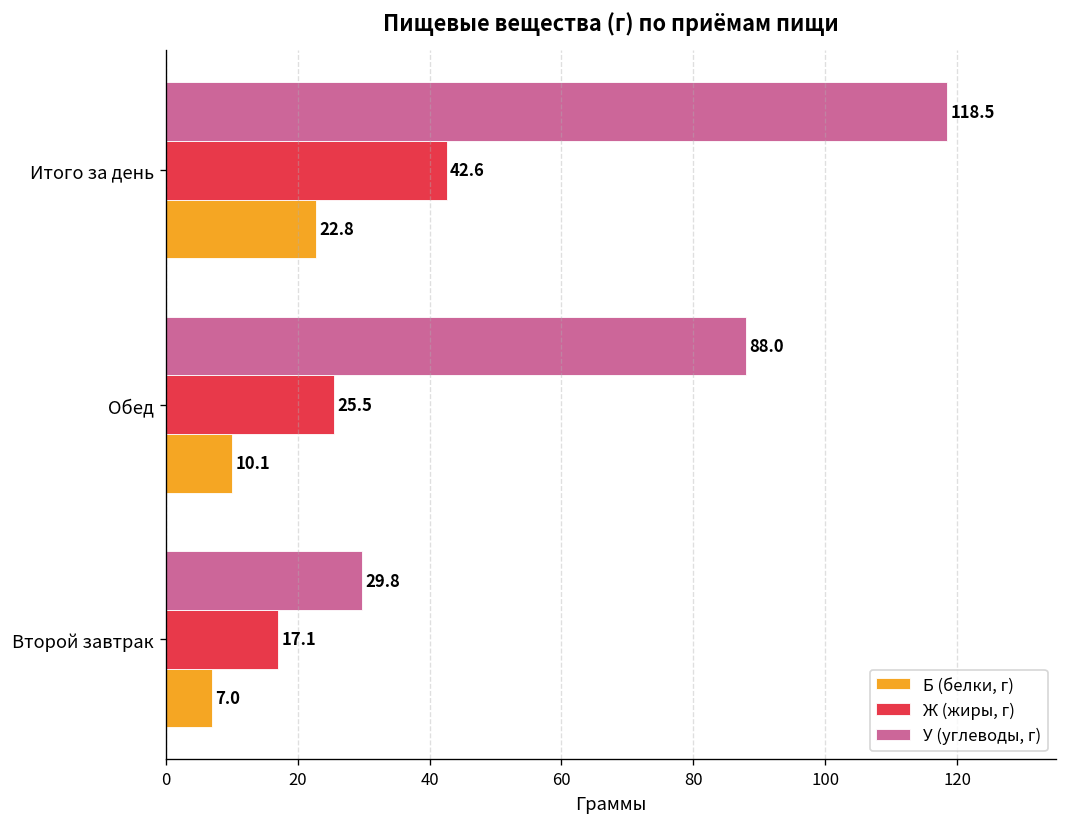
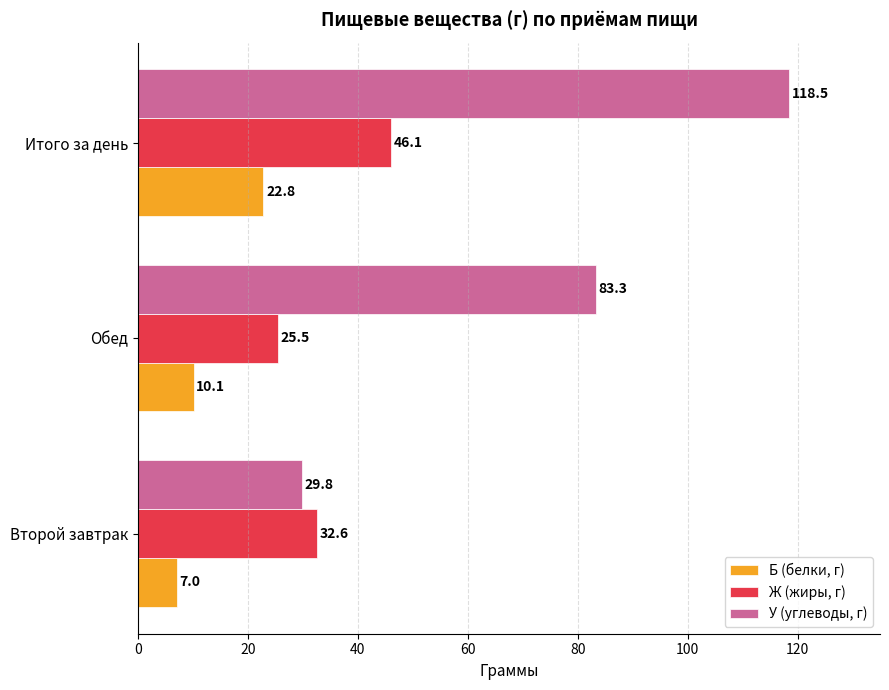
  {
    "Б (белки, г)": {
      "Итого за день": 22.8,
      "Обед": 10.1,
      "Второй завтрак": 7.0
    },
    "Ж (жиры, г)": {
-     "Итого за день": 42.6,
+     "Итого за день": 46.1,
      "Обед": 25.5,
-     "Второй завтрак": 17.1
+     "Второй завтрак": 32.6
    },
    "У (углеводы, г)": {
      "Итого за день": 118.5,
-     "Обед": 88.0,
+     "Обед": 83.3,
      "Второй завтрак": 29.8
    }
  }
